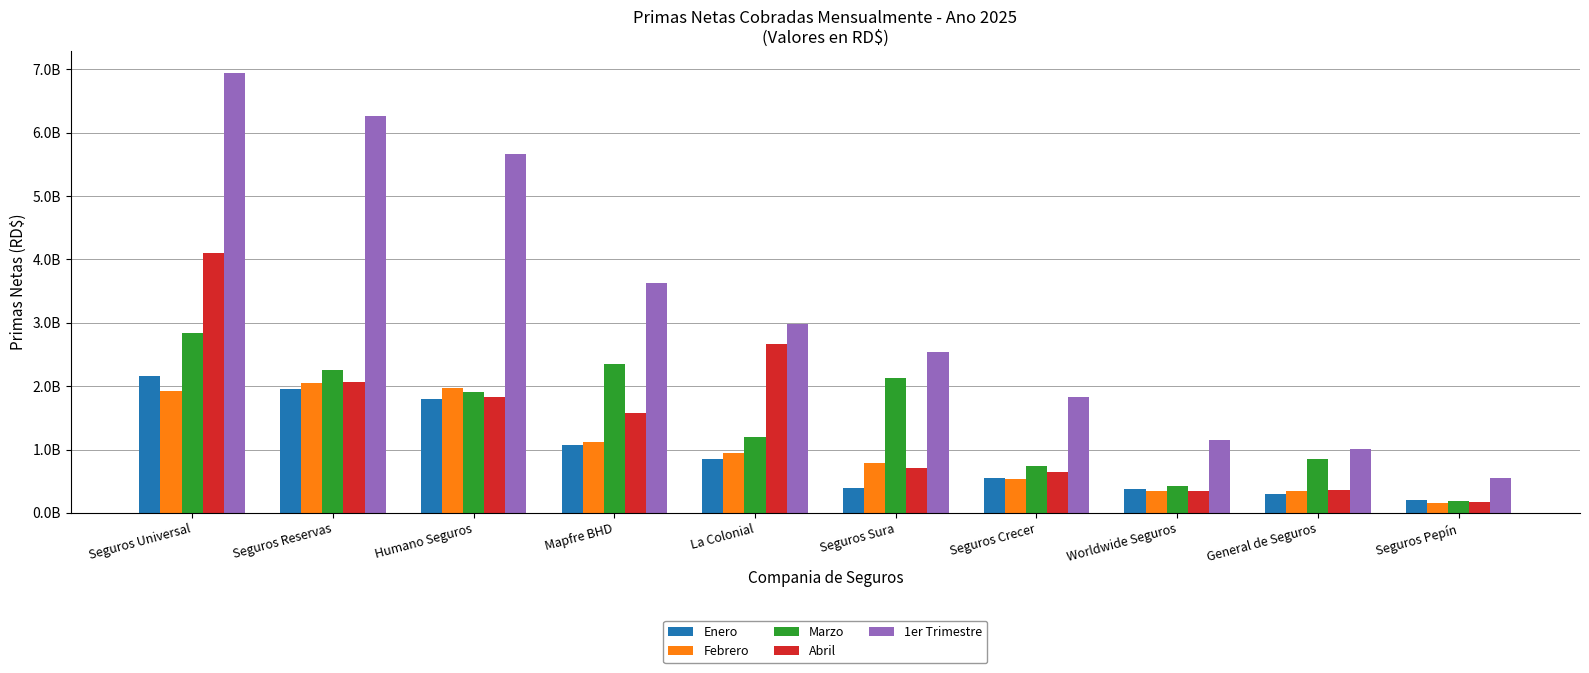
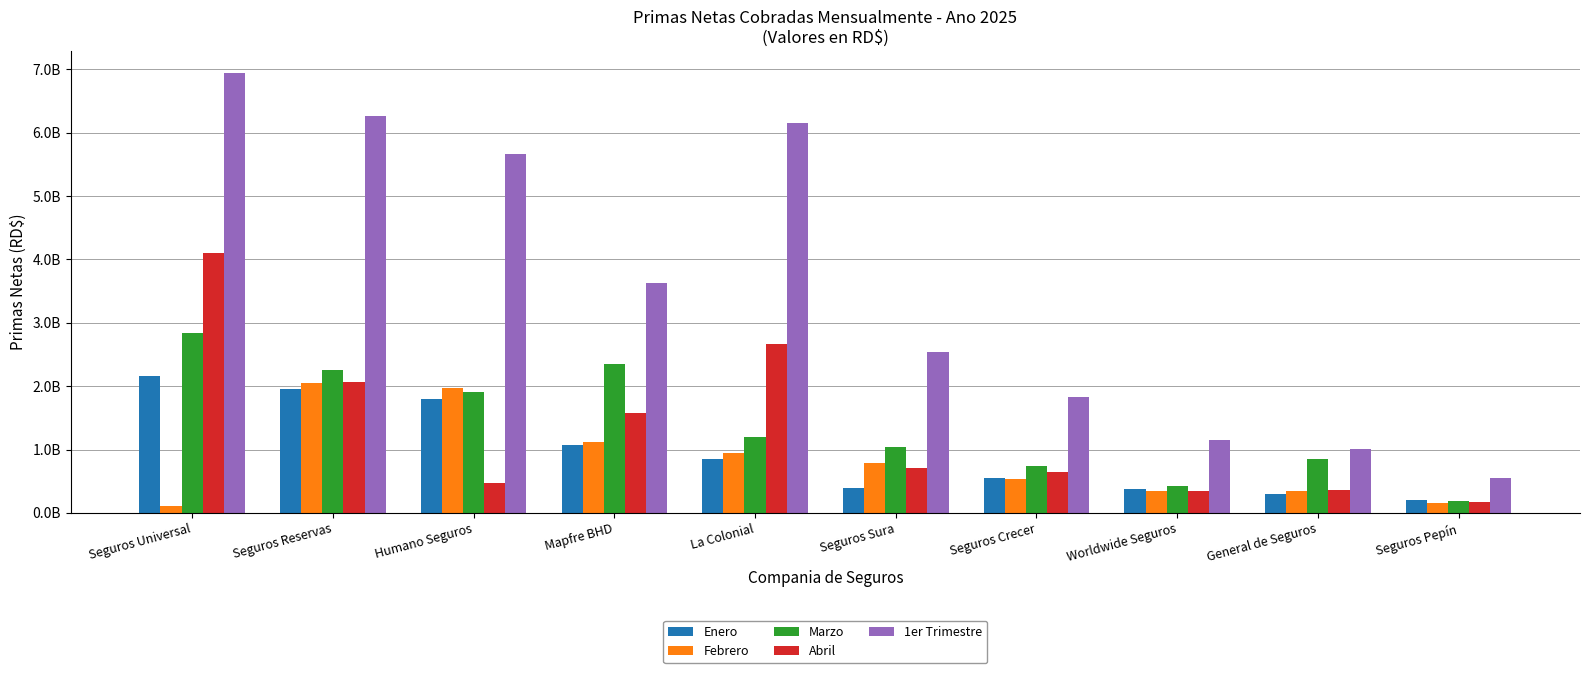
  {
    "Enero": {
      "Seguros Universal": 2200000000,
      "Seguros Reservas": 2000000000,
      "Humano Seguros": 1800000000,
      "Mapfre BHD": 1100000000,
      "La Colonial": 800000000,
      "Seguros Sura": 400000000,
      "Seguros Crecer": 600000000,
      "Worldwide Seguros": 400000000,
      "General de Seguros": 300000000,
      "Seguros Pepín": 200000000
    },
    "Febrero": {
-     "Seguros Universal": 1900000000,
+     "Seguros Universal": 100000000,
      "Seguros Reservas": 2100000000,
      "Humano Seguros": 2000000000,
      "Mapfre BHD": 1100000000,
      "La Colonial": 900000000,
      "Seguros Sura": 800000000,
      "Seguros Crecer": 500000000,
      "Worldwide Seguros": 300000000,
      "General de Seguros": 300000000,
      "Seguros Pepín": 200000000
    },
    "Marzo": {
      "Seguros Universal": 2800000000,
      "Seguros Reservas": 2200000000,
      "Humano Seguros": 1900000000,
      "Mapfre BHD": 2300000000,
      "La Colonial": 1200000000,
-     "Seguros Sura": 2100000000,
+     "Seguros Sura": 1000000000,
      "Seguros Crecer": 700000000,
      "Worldwide Seguros": 400000000,
      "General de Seguros": 800000000,
      "Seguros Pepín": 200000000
    },
    "Abril": {
      "Seguros Universal": 4100000000,
      "Seguros Reservas": 2100000000,
-     "Humano Seguros": 1800000000,
+     "Humano Seguros": 500000000,
      "Mapfre BHD": 1600000000,
      "La Colonial": 2700000000,
      "Seguros Sura": 700000000,
      "Seguros Crecer": 600000000,
      "Worldwide Seguros": 400000000,
      "General de Seguros": 400000000,
      "Seguros Pepín": 200000000
    },
    "1er Trimestre": {
      "Seguros Universal": 6900000000,
      "Seguros Reservas": 6300000000,
      "Humano Seguros": 5700000000,
      "Mapfre BHD": 3600000000,
-     "La Colonial": 3000000000,
+     "La Colonial": 6100000000,
      "Seguros Sura": 2500000000,
      "Seguros Crecer": 1800000000,
      "Worldwide Seguros": 1100000000,
      "General de Seguros": 1000000000,
      "Seguros Pepín": 500000000
    }
  }
